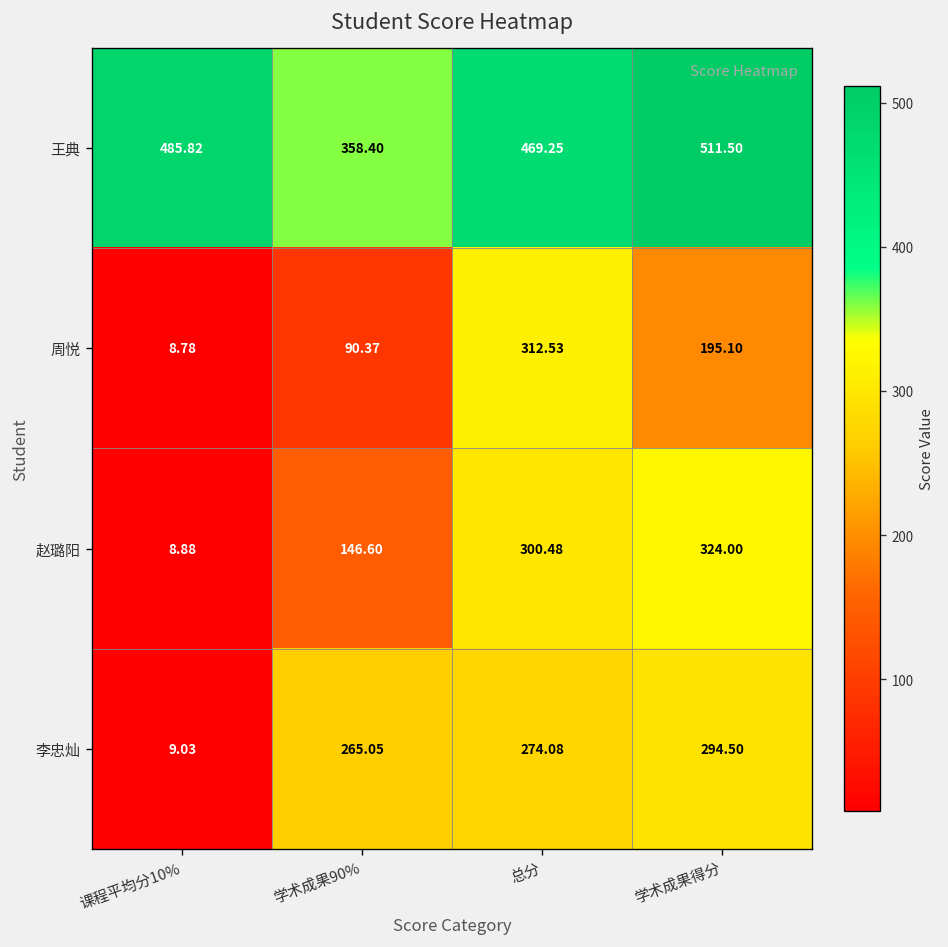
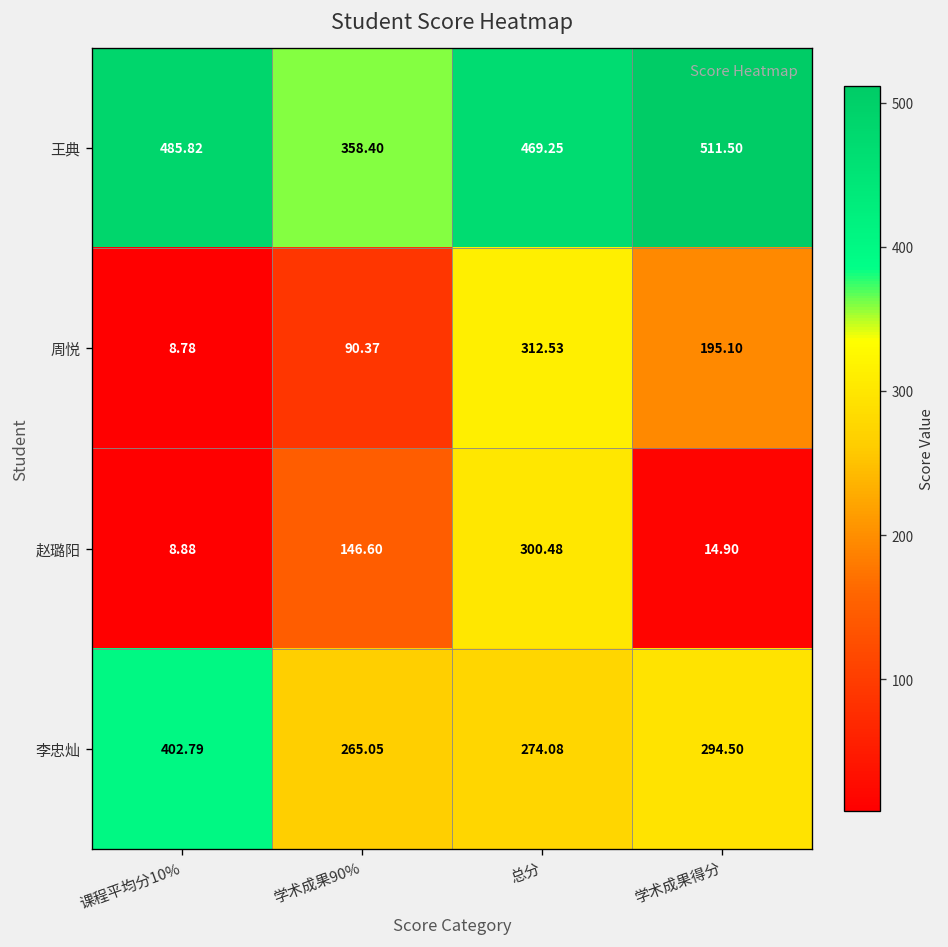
  {
    "王典": {
      "课程平均分10%": 485.82,
      "学术成果90%": 358.40,
      "总分": 469.25
    },
    "周悦": {
      "课程平均分10%": 8.78,
      "学术成果90%": 90.37,
      "总分": 312.53,
      "学术成果得分": 195.10
    },
    "赵璐阳": {
      "课程平均分10%": 8.88,
      "学术成果90%": 146.60,
      "总分": 300.48,
-     "学术成果得分": 324.00
+     "学术成果得分": 14.90
    },
    "李忠灿": {
-     "课程平均分10%": 9.03,
+     "课程平均分10%": 402.79,
      "学术成果90%": 265.05,
      "总分": 274.08,
      "学术成果得分": 294.50
    }
  }
